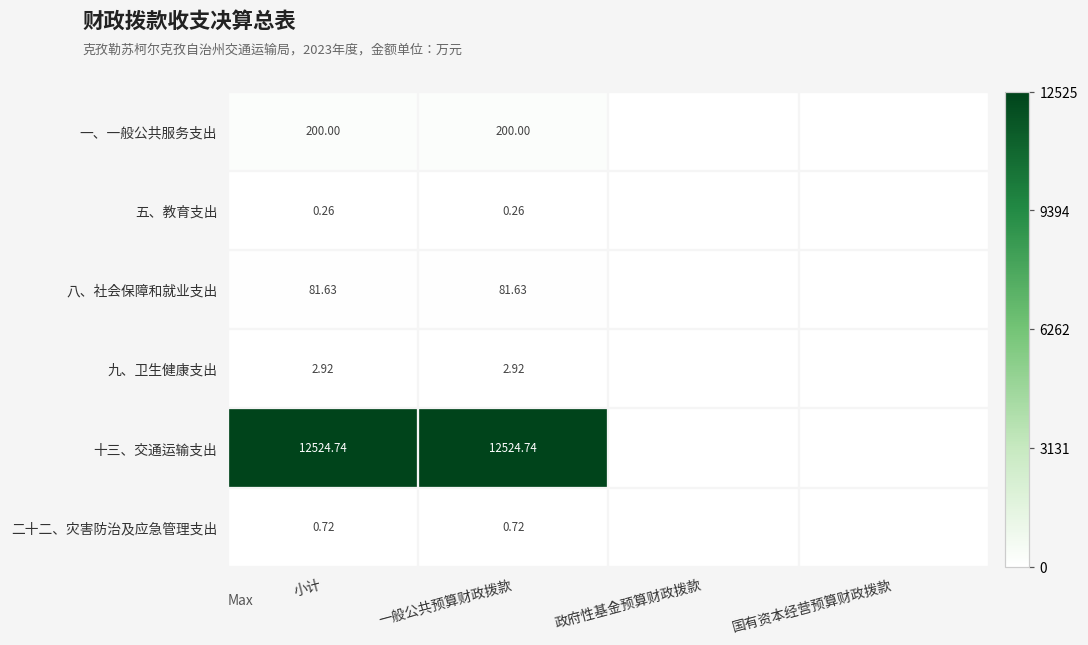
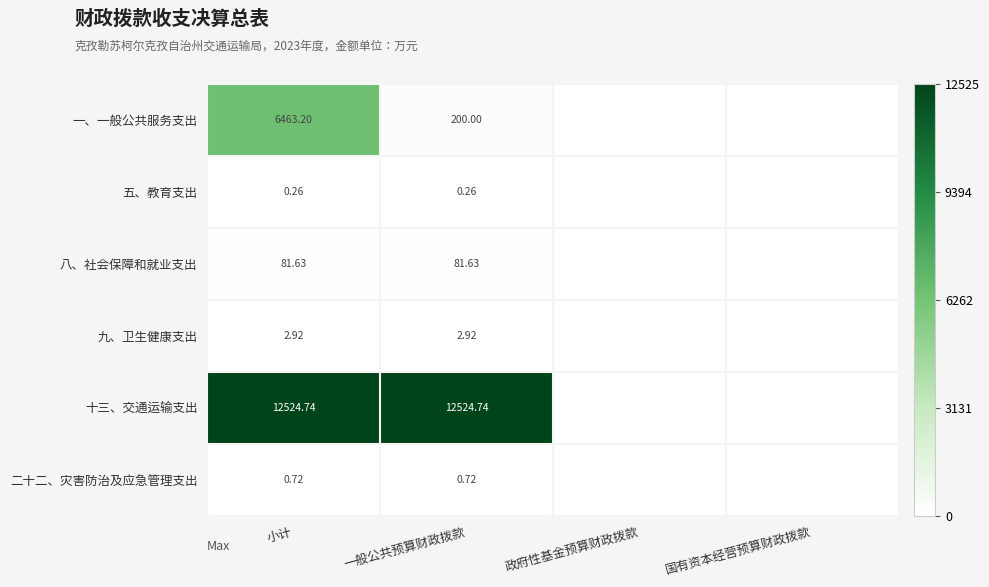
  {
    "一、一般公共服务支出": {
-     "小计": 200.00,
+     "小计": 6463.20,
      "一般公共预算财政拨款": 200.00
    },
    "五、教育支出": {
      "小计": 0.26,
      "一般公共预算财政拨款": 0.26
    },
    "八、社会保障和就业支出": {
      "小计": 81.63,
      "一般公共预算财政拨款": 81.63
    },
    "九、卫生健康支出": {
      "小计": 2.92,
      "一般公共预算财政拨款": 2.92
    },
    "十三、交通运输支出": {
      "小计": 12524.74,
      "一般公共预算财政拨款": 12524.74
    },
    "二十二、灾害防治及应急管理支出": {
      "小计": 0.72,
      "一般公共预算财政拨款": 0.72
    }
  }
